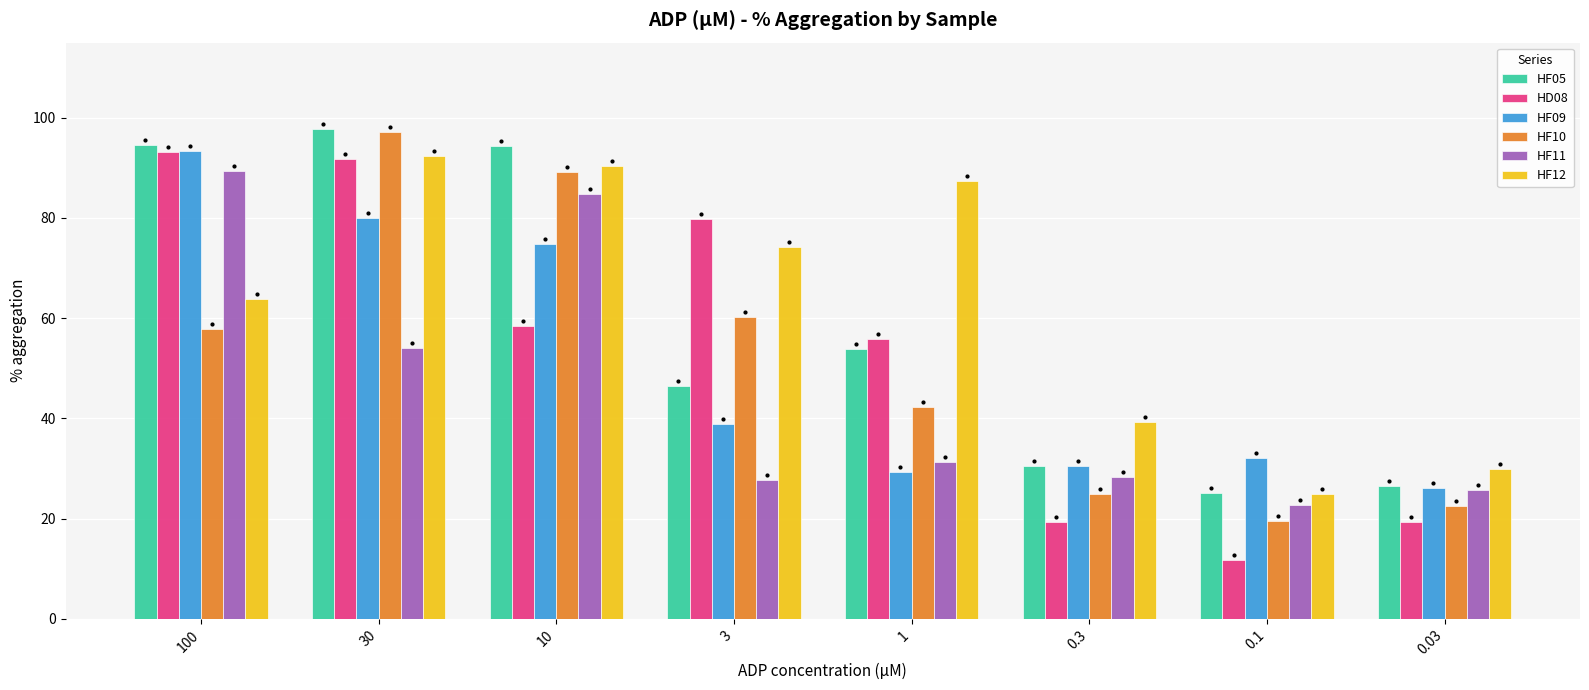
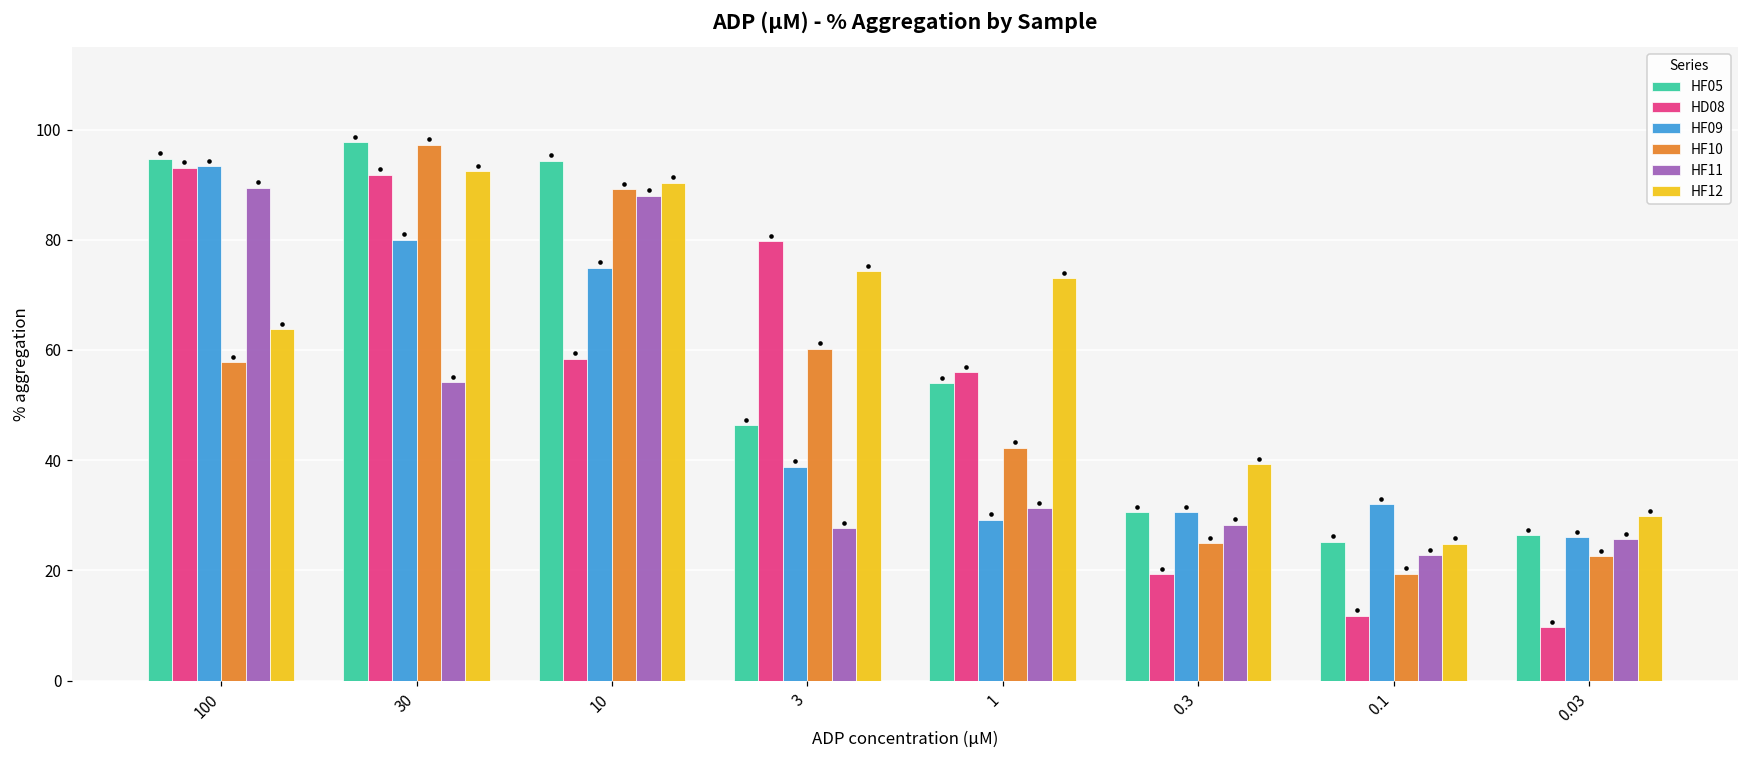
  {
    "HF05": {
      "100": 95,
      "30": 98,
      "10": 94,
      "3": 46,
      "1": 54,
      "0.3": 31,
      "0.1": 25,
      "0.03": 26
    },
    "HD08": {
      "100": 93,
      "30": 92,
      "10": 58,
      "3": 80,
      "1": 56,
      "0.3": 19,
      "0.1": 12,
-     "0.03": 19
+     "0.03": 10
    },
    "HF09": {
      "100": 93,
      "30": 80,
      "10": 75,
      "3": 39,
      "1": 29,
      "0.3": 31,
      "0.1": 32,
      "0.03": 26
    },
    "HF10": {
      "100": 58,
      "30": 97,
      "10": 89,
      "3": 60,
      "1": 42,
      "0.3": 25,
      "0.1": 19,
      "0.03": 23
    },
    "HF11": {
      "100": 89,
      "30": 54,
-     "10": 85,
+     "10": 88,
      "3": 28,
      "1": 31,
      "0.3": 28,
      "0.1": 23,
      "0.03": 26
    },
    "HF12": {
      "100": 64,
      "30": 92,
      "10": 90,
      "3": 74,
-     "1": 87,
+     "1": 73,
      "0.3": 39,
      "0.1": 25,
      "0.03": 30
    }
  }
